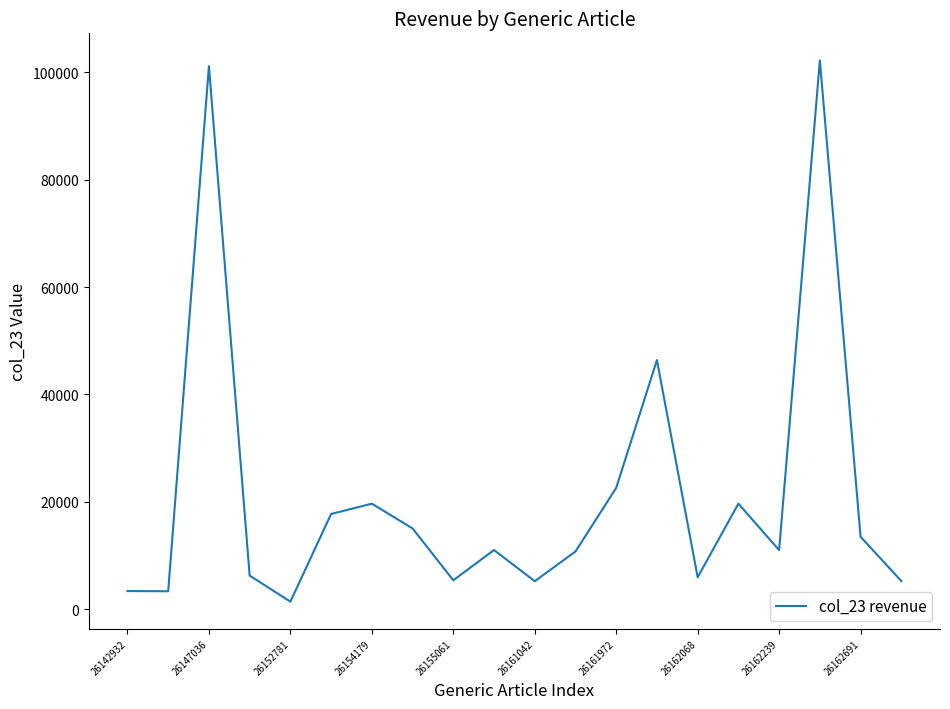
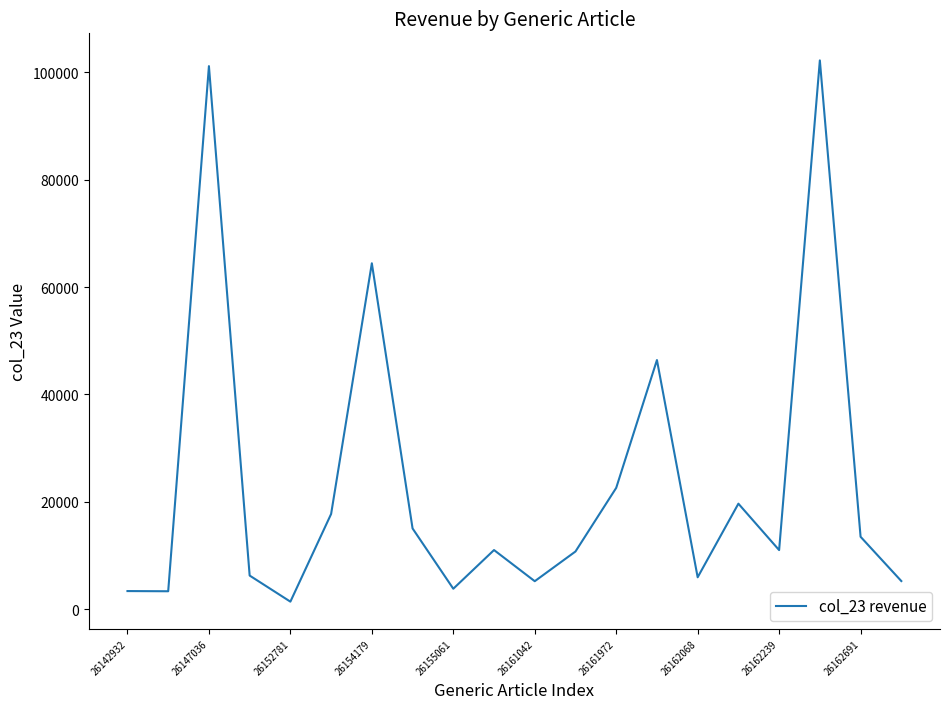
  {
    "26142932": 3000,
    "26147036": 101000,
    "26152781": 1000,
-   "26154179": 20000,
-   "26155061": 5000,
+   "26154179": 64000,
+   "26155061": 4000,
    "26161042": 5000,
    "26161972": 23000,
    "26162068": 6000,
    "26162239": 11000,
    "26162691": 14000
  }
